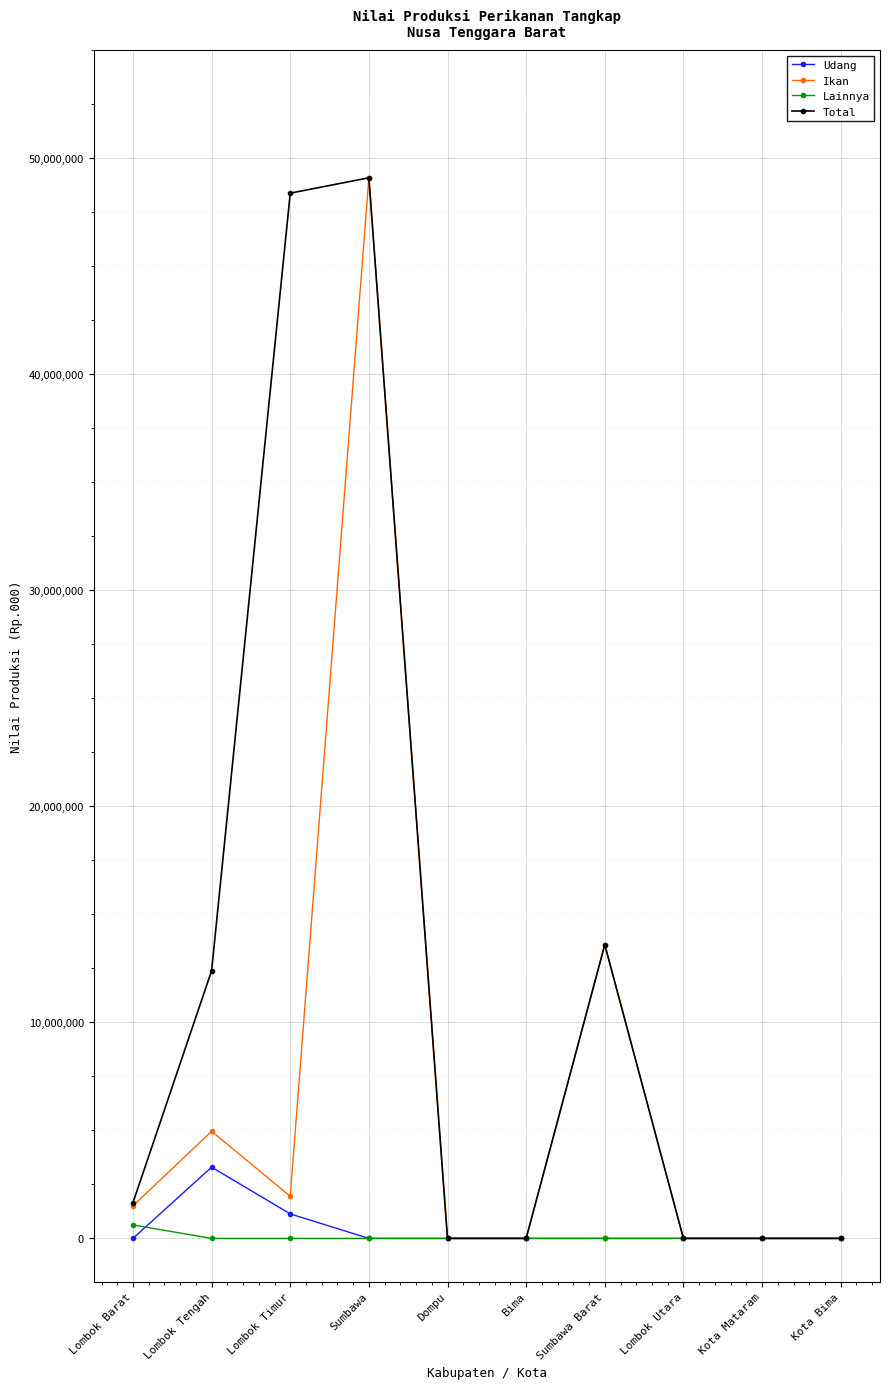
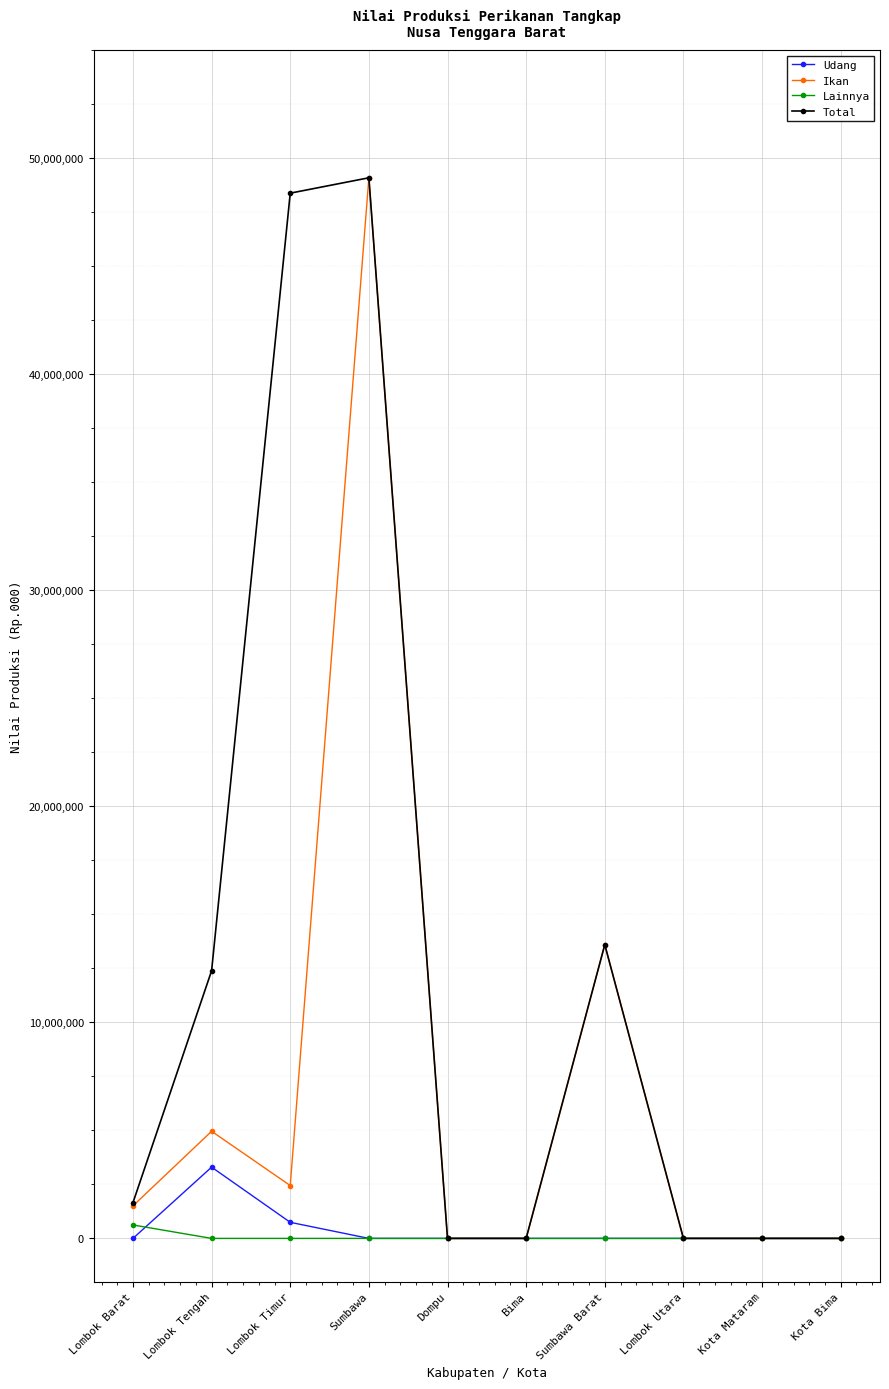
  {
    "Udang": {
      "Lombok Barat": "0",
      "Lombok Tengah": "3,300,000",
-     "Lombok Timur": "1,100,000"
+     "Lombok Timur": "700,000"
    },
    "Ikan": {
      "Lombok Barat": "1,500,000",
      "Lombok Tengah": "5,000,000",
-     "Lombok Timur": "1,900,000"
+     "Lombok Timur": "2,400,000"
    },
    "Lainnya": {
      "Lombok Barat": "600,000",
      "Lombok Tengah": "0",
      "Lombok Timur": "0"
    },
    "Total": {
      "Lombok Barat": "1,700,000",
      "Lombok Tengah": "12,400,000",
      "Lombok Timur": "48,400,000"
    }
  }
